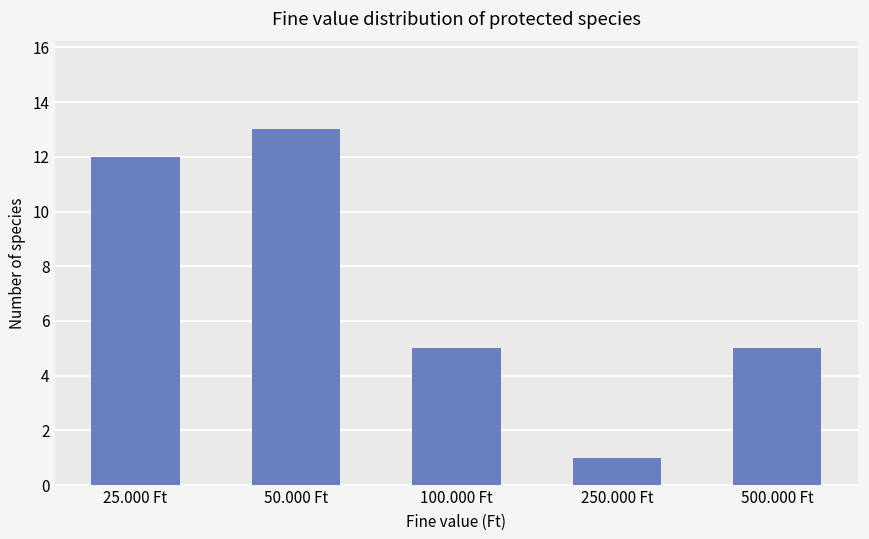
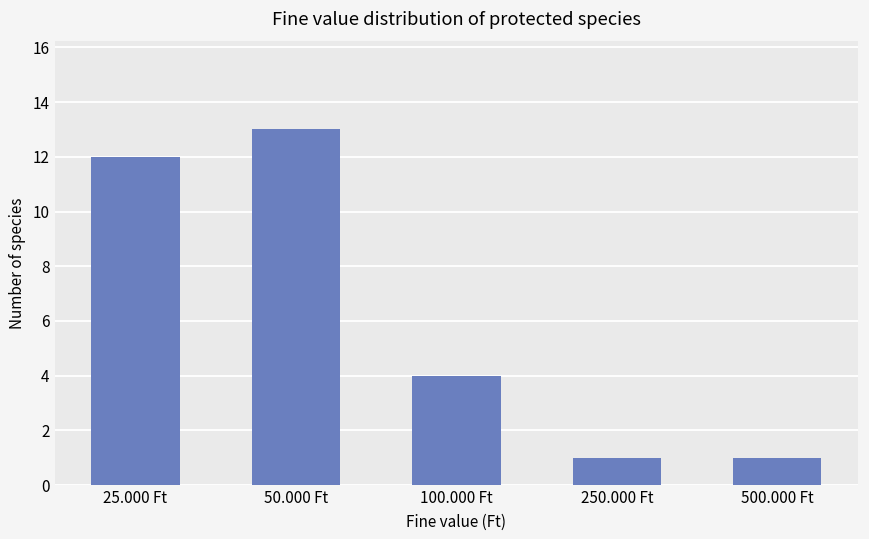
  {
    "25.000 Ft": 12,
    "50.000 Ft": 13,
-   "100.000 Ft": 5,
+   "100.000 Ft": 4,
    "250.000 Ft": 1,
-   "500.000 Ft": 5
+   "500.000 Ft": 1
  }
